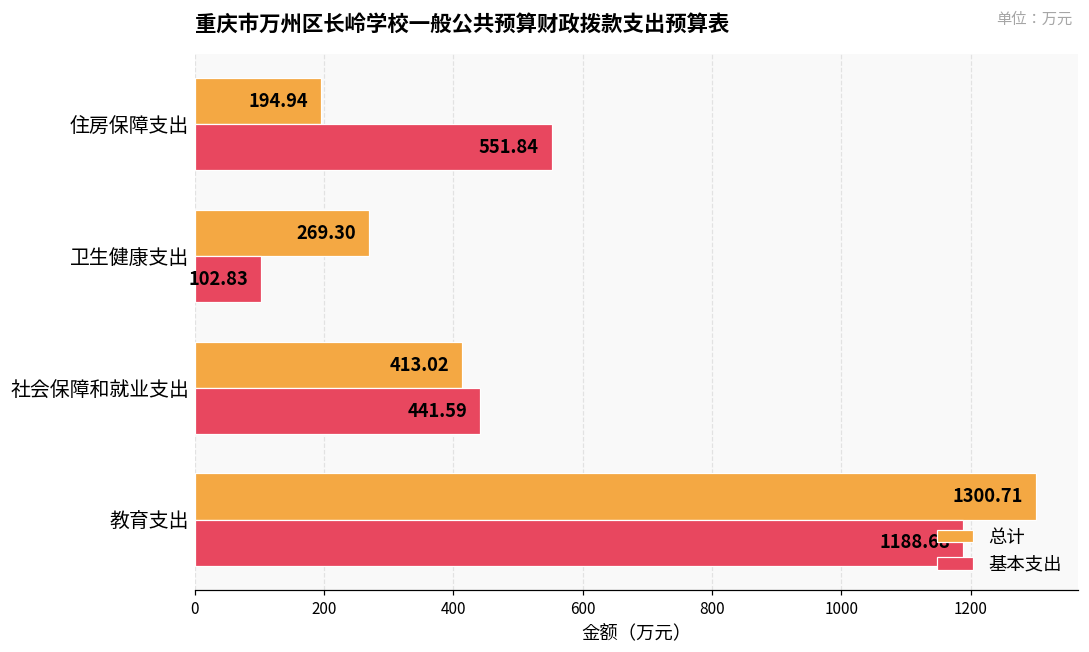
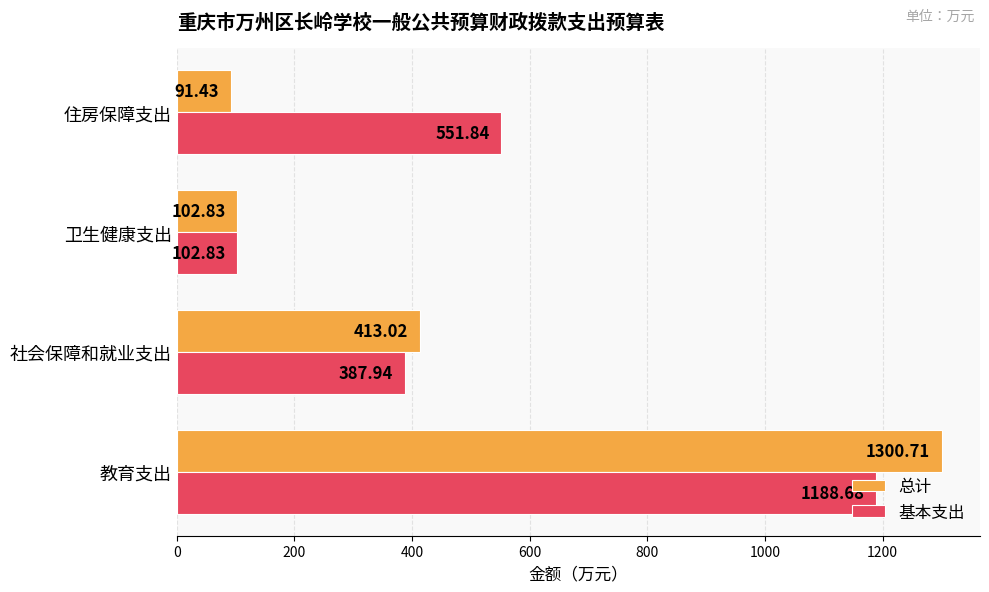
  {
    "总计": {
-     "住房保障支出": 194.94,
-     "卫生健康支出": 269.30,
+     "住房保障支出": 91.43,
+     "卫生健康支出": 102.83,
      "社会保障和就业支出": 413.02,
      "教育支出": 1300.71
    },
    "基本支出": {
      "住房保障支出": 551.84,
      "卫生健康支出": 102.83,
-     "社会保障和就业支出": 441.59,
+     "社会保障和就业支出": 387.94,
      "教育支出": 1188.68
    }
  }
